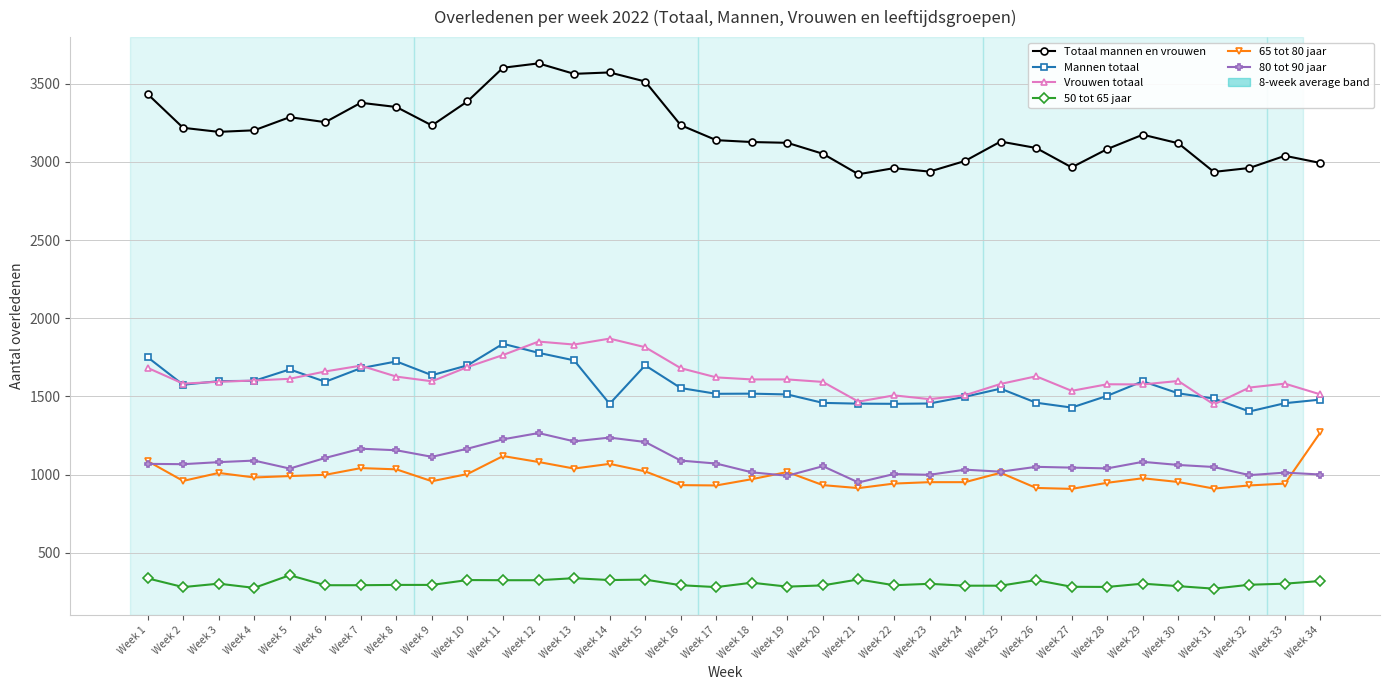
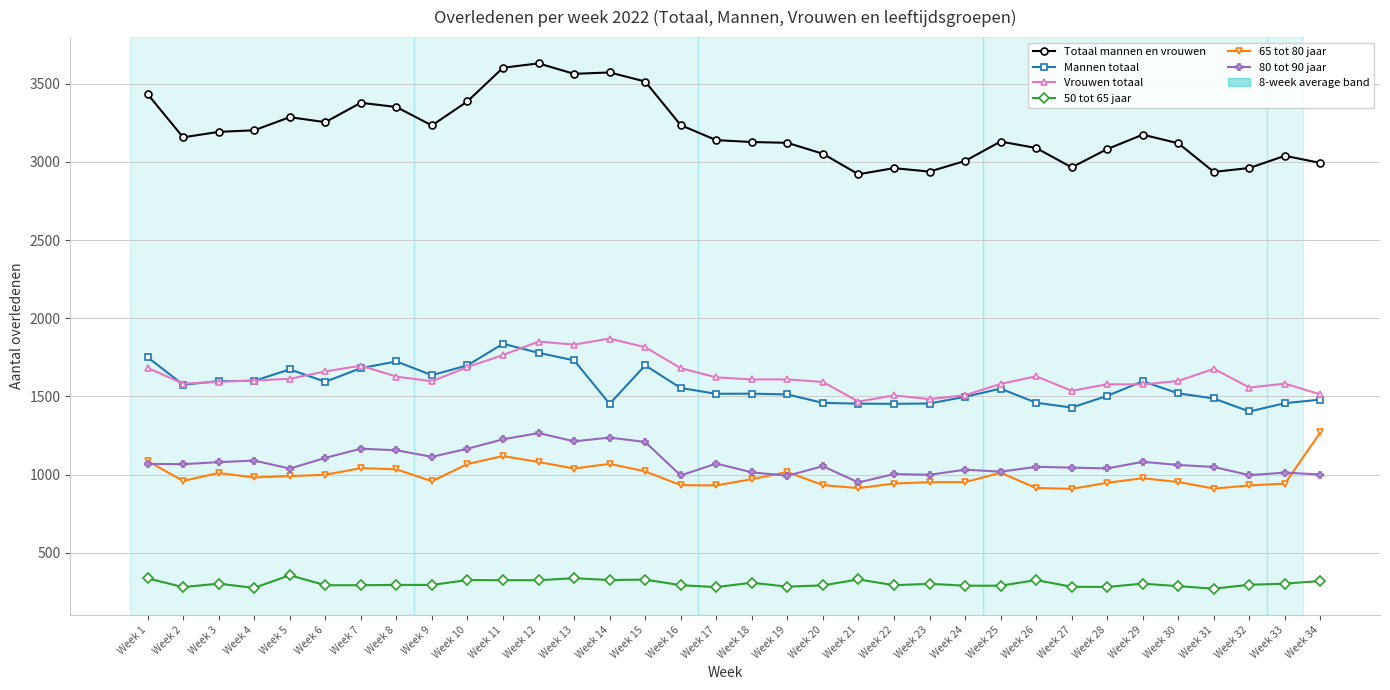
  {
    "Totaal mannen en vrouwen": {
      "Week 1": 3430,
-     "Week 2": 3220,
+     "Week 2": 3160,
      "Week 3": 3190,
      "Week 4": 3200,
      "Week 5": 3290,
      "Week 6": 3250,
      "Week 7": 3380,
      "Week 8": 3350,
      "Week 9": 3230,
      "Week 10": 3390,
      "Week 11": 3600,
      "Week 12": 3630,
      "Week 13": 3560,
      "Week 14": 3570,
      "Week 15": 3510,
      "Week 16": 3240,
      "Week 17": 3140,
      "Week 18": 3130,
      "Week 19": 3120,
      "Week 20": 3050,
      "Week 21": 2920,
      "Week 22": 2960,
      "Week 23": 2940,
      "Week 24": 3010,
      "Week 25": 3130,
      "Week 26": 3090,
      "Week 27": 2970,
      "Week 28": 3080,
      "Week 29": 3170,
      "Week 30": 3120,
      "Week 31": 2940,
      "Week 32": 2960,
      "Week 33": 3040,
      "Week 34": 2990
    },
    "Mannen totaal": {
      "Week 1": 1750,
      "Week 5": 1670,
      "Week 6": 1590,
      "Week 8": 1720,
      "Week 9": 1640,
      "Week 11": 1840,
      "Week 12": 1780,
      "Week 13": 1730,
      "Week 14": 1450,
      "Week 15": 1700,
      "Week 16": 1550,
      "Week 17": 1520,
      "Week 18": 1520,
      "Week 19": 1510,
      "Week 20": 1460,
      "Week 22": 1450,
      "Week 23": 1460,
      "Week 25": 1550,
      "Week 26": 1460,
      "Week 27": 1430,
      "Week 28": 1500,
      "Week 29": 1600,
      "Week 30": 1520,
      "Week 31": 1490,
      "Week 32": 1400,
      "Week 33": 1460,
      "Week 34": 1480
    },
    "Vrouwen totaal": {
      "Week 1": 1680,
      "Week 5": 1610,
      "Week 6": 1660,
      "Week 8": 1630,
      "Week 9": 1600,
      "Week 11": 1770,
      "Week 12": 1850,
      "Week 13": 1830,
      "Week 14": 1870,
      "Week 15": 1820,
      "Week 16": 1680,
      "Week 17": 1620,
      "Week 18": 1610,
      "Week 19": 1610,
      "Week 20": 1590,
      "Week 22": 1510,
      "Week 23": 1480,
      "Week 25": 1580,
      "Week 26": 1630,
      "Week 27": 1540,
      "Week 28": 1580,
      "Week 29": 1580,
      "Week 30": 1600,
-     "Week 31": 1450,
+     "Week 31": 1680,
      "Week 32": 1560,
      "Week 33": 1580,
      "Week 34": 1510
    },
    "50 tot 65 jaar": {
      "Week 1": 340,
      "Week 2": 280,
      "Week 3": 300,
      "Week 4": 280,
      "Week 5": 360,
      "Week 6": 290,
      "Week 7": 290,
      "Week 8": 300,
      "Week 9": 300,
      "Week 10": 330,
      "Week 11": 330,
      "Week 12": 330,
      "Week 13": 340,
      "Week 14": 330,
      "Week 15": 330,
      "Week 16": 290,
      "Week 17": 280,
      "Week 18": 310,
      "Week 19": 280,
      "Week 20": 290,
      "Week 21": 330,
      "Week 22": 290,
      "Week 23": 300,
      "Week 24": 290,
      "Week 25": 290,
      "Week 26": 330,
      "Week 27": 280,
      "Week 28": 280,
      "Week 29": 300,
      "Week 30": 290,
      "Week 31": 270,
      "Week 32": 300,
      "Week 33": 300,
      "Week 34": 320
    },
    "65 tot 80 jaar": {
      "Week 1": 1090,
      "Week 2": 960,
      "Week 3": 1010,
      "Week 4": 980,
      "Week 5": 990,
      "Week 6": 1000,
      "Week 7": 1040,
      "Week 8": 1030,
      "Week 9": 960,
-     "Week 10": 1000,
+     "Week 10": 1070,
      "Week 11": 1120,
      "Week 12": 1080,
      "Week 13": 1040,
      "Week 14": 1070,
      "Week 15": 1020,
      "Week 16": 930,
      "Week 17": 930,
      "Week 18": 970,
      "Week 19": 1020,
      "Week 20": 930,
      "Week 21": 910,
      "Week 22": 940,
      "Week 23": 950,
      "Week 24": 950,
      "Week 26": 920,
      "Week 27": 910,
      "Week 28": 950,
      "Week 29": 980,
      "Week 30": 950,
      "Week 31": 910,
      "Week 32": 930,
      "Week 33": 940,
      "Week 34": 1270
    },
    "80 tot 90 jaar": {
      "Week 1": 1070,
      "Week 2": 1070,
      "Week 3": 1080,
      "Week 4": 1090,
      "Week 5": 1040,
      "Week 6": 1110,
      "Week 7": 1170,
      "Week 8": 1160,
      "Week 9": 1110,
      "Week 10": 1170,
      "Week 11": 1230,
      "Week 12": 1270,
      "Week 13": 1210,
      "Week 14": 1240,
      "Week 15": 1210,
-     "Week 16": 1090,
+     "Week 16": 1000,
      "Week 17": 1070,
      "Week 18": 1020,
      "Week 19": 990,
      "Week 20": 1050,
      "Week 21": 950,
      "Week 22": 1000,
      "Week 23": 1000,
      "Week 24": 1030,
      "Week 26": 1050,
      "Week 27": 1050,
      "Week 28": 1040,
      "Week 29": 1080,
      "Week 30": 1060,
      "Week 31": 1050,
      "Week 32": 1000,
      "Week 33": 1010,
      "Week 34": 1000
    }
  }
